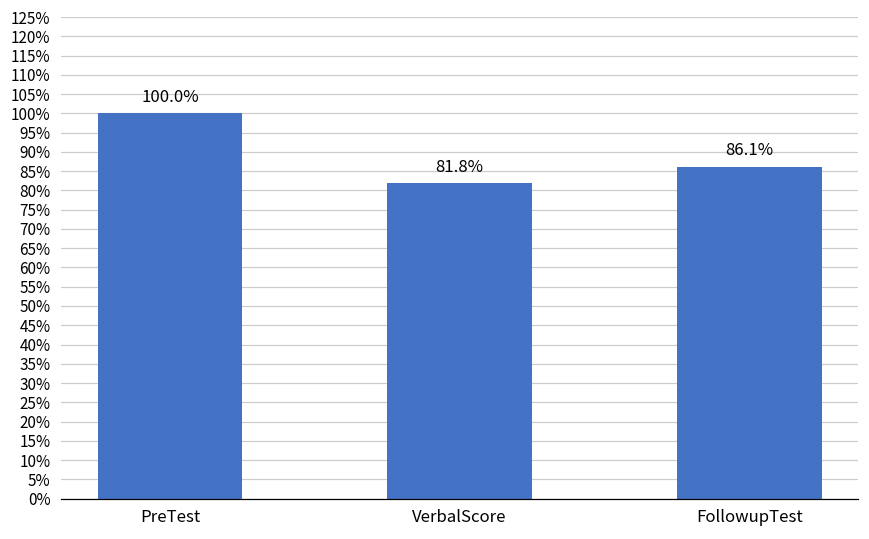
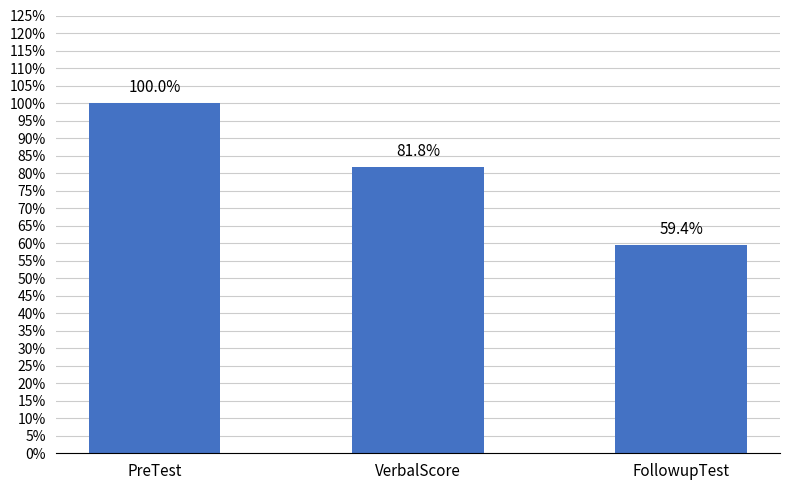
  {
    "PreTest": "100.0%",
    "VerbalScore": "81.8%",
-   "FollowupTest": "86.1%"
+   "FollowupTest": "59.4%"
  }
